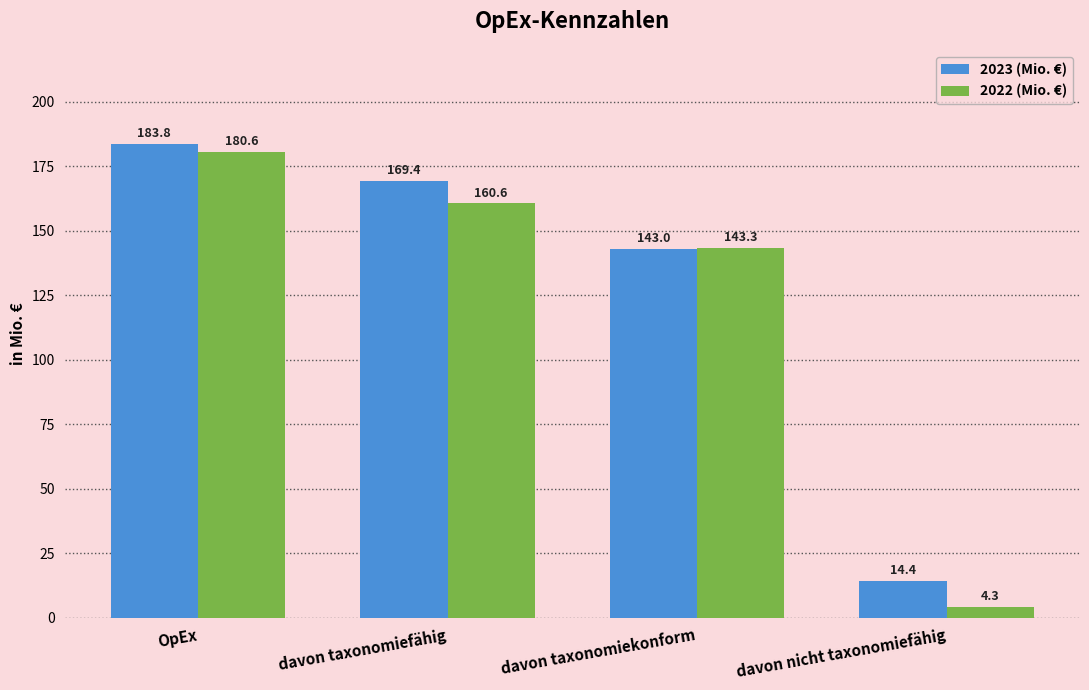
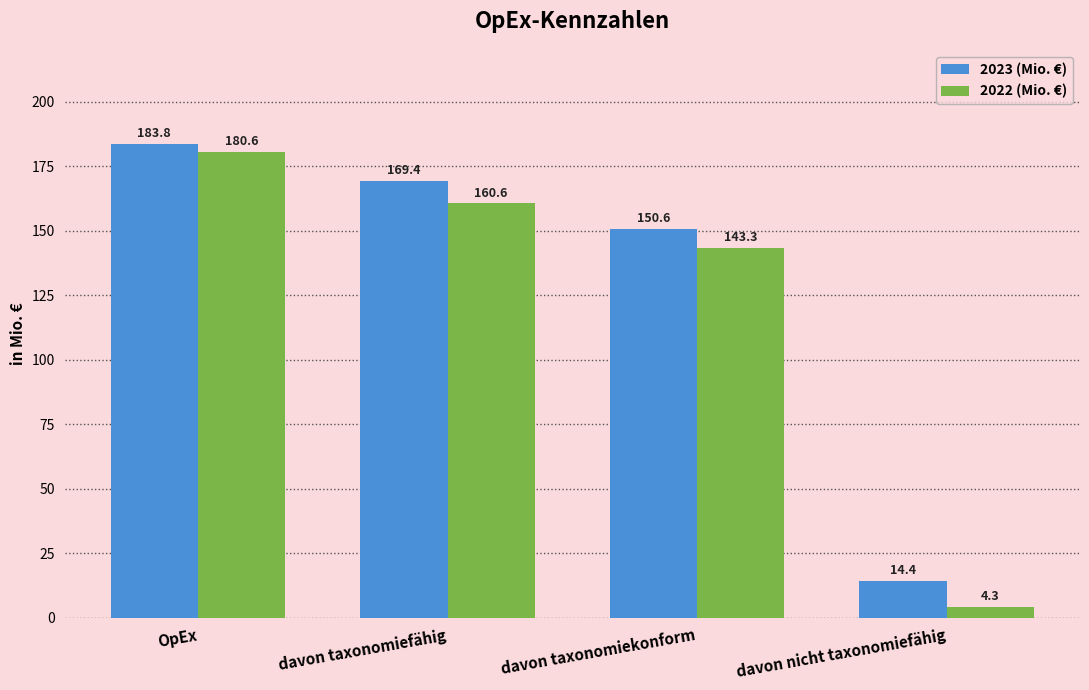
  {
    "2023 (Mio. €)": {
      "OpEx": 183.8,
      "davon taxonomiefähig": 169.4,
-     "davon taxonomiekonform": 143.0,
+     "davon taxonomiekonform": 150.6,
      "davon nicht taxonomiefähig": 14.4
    },
    "2022 (Mio. €)": {
      "OpEx": 180.6,
      "davon taxonomiefähig": 160.6,
      "davon taxonomiekonform": 143.3,
      "davon nicht taxonomiefähig": 4.3
    }
  }
